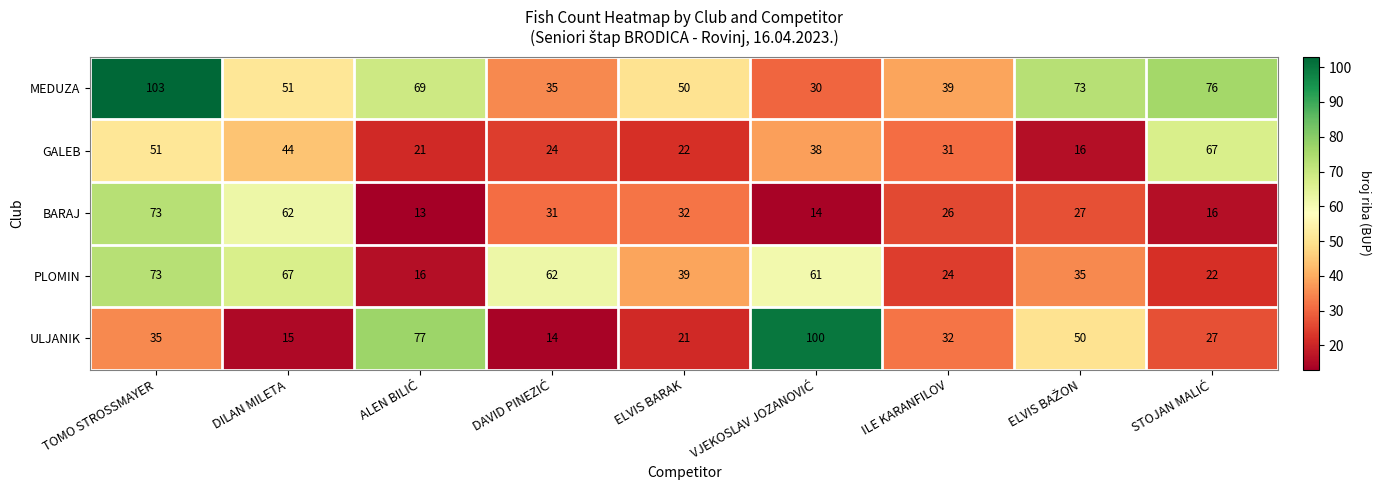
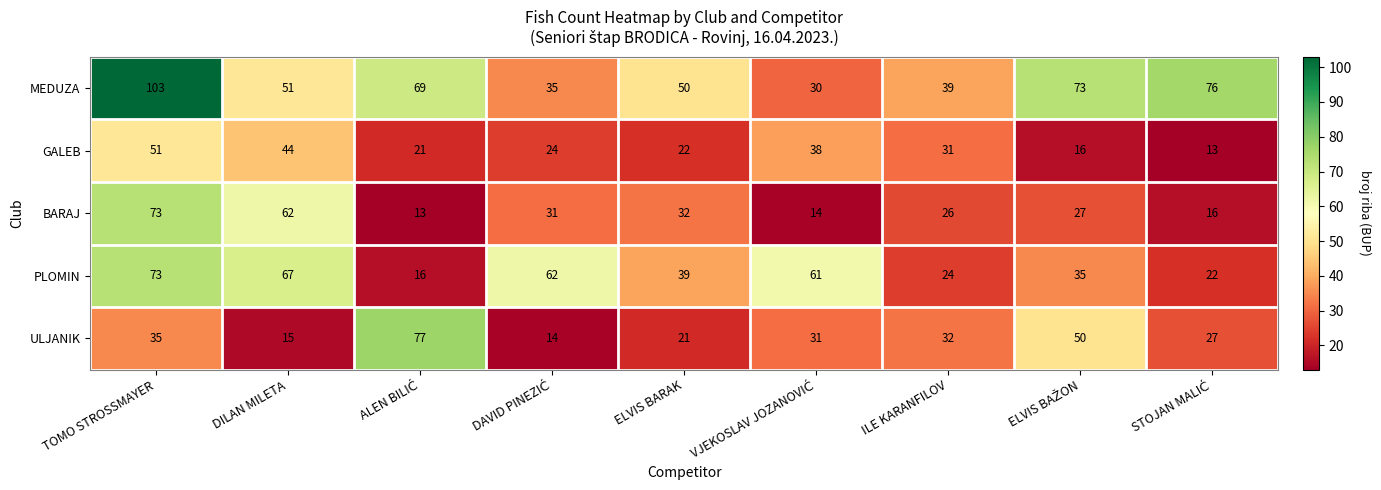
  {
    "MEDUZA": {
      "TOMO STROSSMAYER": 103,
      "DILAN MILETA": 51,
      "ALEN BILIĆ": 69,
      "DAVID PINEZIĆ": 35,
      "ELVIS BARAK": 50,
      "VJEKOSLAV JOZANOVIĆ": 30,
      "ILE KARANFILOV": 39,
      "ELVIS BAŽON": 73,
      "STOJAN MALIĆ": 76
    },
    "GALEB": {
      "TOMO STROSSMAYER": 51,
      "DILAN MILETA": 44,
      "ALEN BILIĆ": 21,
      "DAVID PINEZIĆ": 24,
      "ELVIS BARAK": 22,
      "VJEKOSLAV JOZANOVIĆ": 38,
      "ILE KARANFILOV": 31,
      "ELVIS BAŽON": 16,
-     "STOJAN MALIĆ": 67
+     "STOJAN MALIĆ": 13
    },
    "BARAJ": {
      "TOMO STROSSMAYER": 73,
      "DILAN MILETA": 62,
      "ALEN BILIĆ": 13,
      "DAVID PINEZIĆ": 31,
      "ELVIS BARAK": 32,
      "VJEKOSLAV JOZANOVIĆ": 14,
      "ILE KARANFILOV": 26,
      "ELVIS BAŽON": 27,
      "STOJAN MALIĆ": 16
    },
    "PLOMIN": {
      "TOMO STROSSMAYER": 73,
      "DILAN MILETA": 67,
      "ALEN BILIĆ": 16,
      "DAVID PINEZIĆ": 62,
      "ELVIS BARAK": 39,
      "VJEKOSLAV JOZANOVIĆ": 61,
      "ILE KARANFILOV": 24,
      "ELVIS BAŽON": 35,
      "STOJAN MALIĆ": 22
    },
    "ULJANIK": {
      "TOMO STROSSMAYER": 35,
      "DILAN MILETA": 15,
      "ALEN BILIĆ": 77,
      "DAVID PINEZIĆ": 14,
      "ELVIS BARAK": 21,
-     "VJEKOSLAV JOZANOVIĆ": 100,
+     "VJEKOSLAV JOZANOVIĆ": 31,
      "ILE KARANFILOV": 32,
      "ELVIS BAŽON": 50,
      "STOJAN MALIĆ": 27
    }
  }
